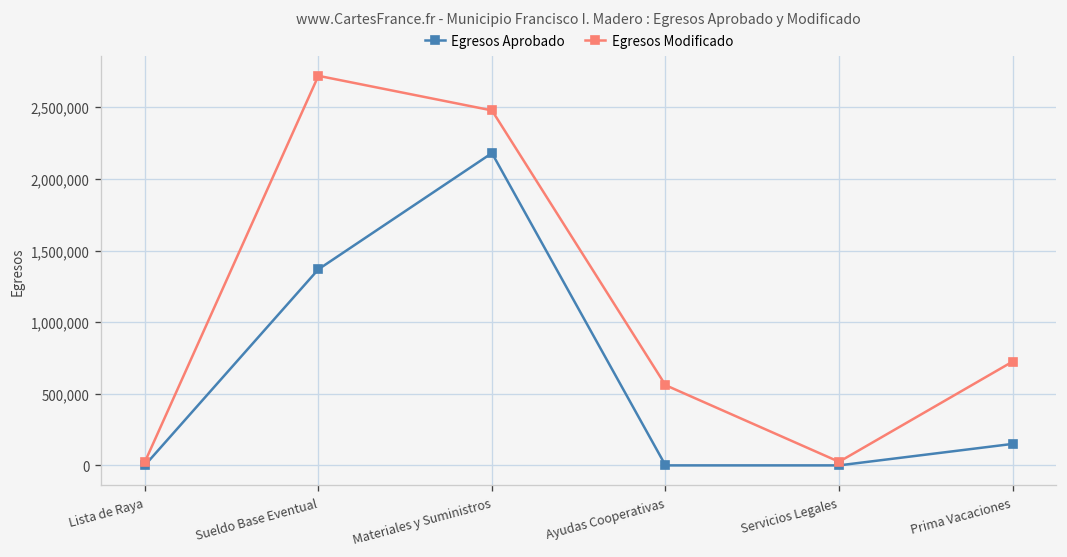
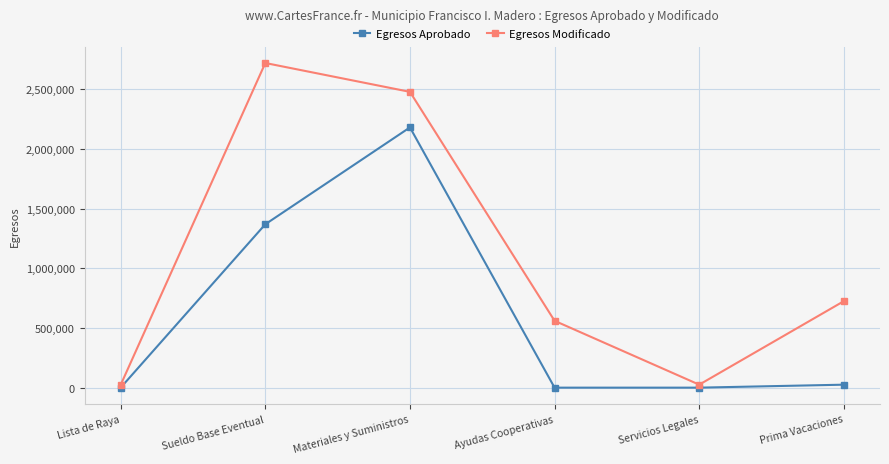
  {
    "Egresos Aprobado": {
      "Lista de Raya": "0",
      "Sueldo Base Eventual": "1,370,000",
      "Materiales y Suministros": "2,180,000",
      "Ayudas Cooperativas": "0",
      "Servicios Legales": "0",
-     "Prima Vacaciones": "150,000"
+     "Prima Vacaciones": "20,000"
    },
    "Egresos Modificado": {
      "Lista de Raya": "20,000",
      "Sueldo Base Eventual": "2,720,000",
      "Materiales y Suministros": "2,480,000",
      "Ayudas Cooperativas": "560,000",
      "Servicios Legales": "30,000",
      "Prima Vacaciones": "720,000"
    }
  }
